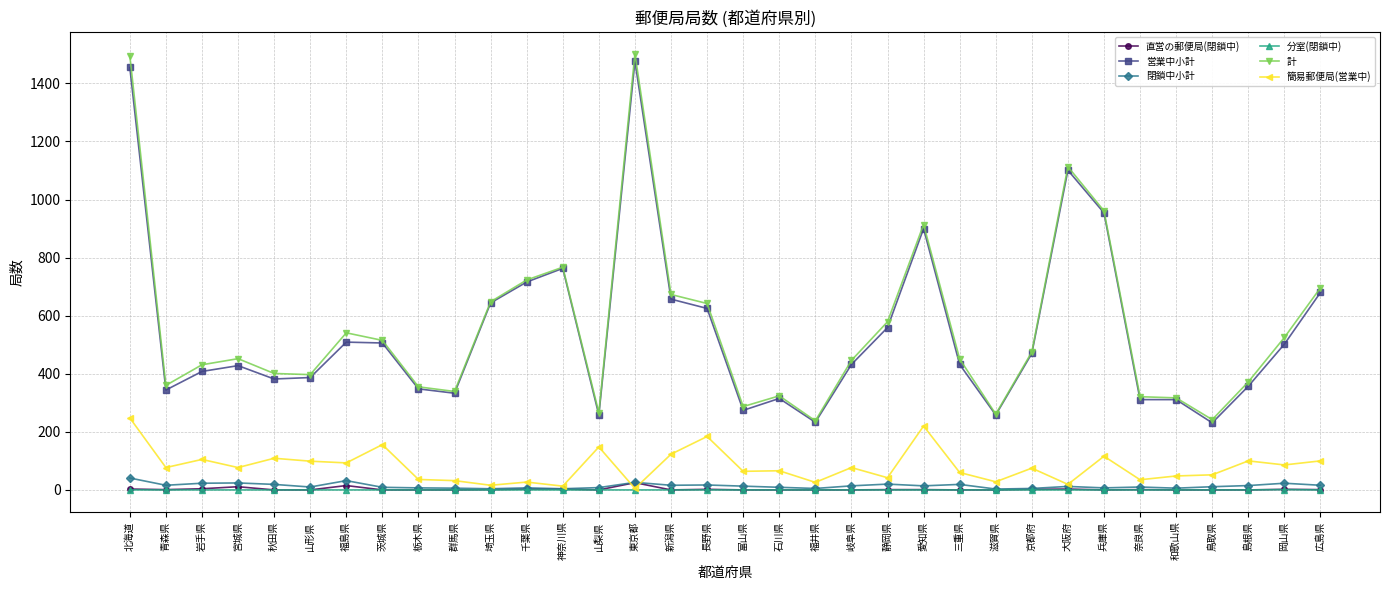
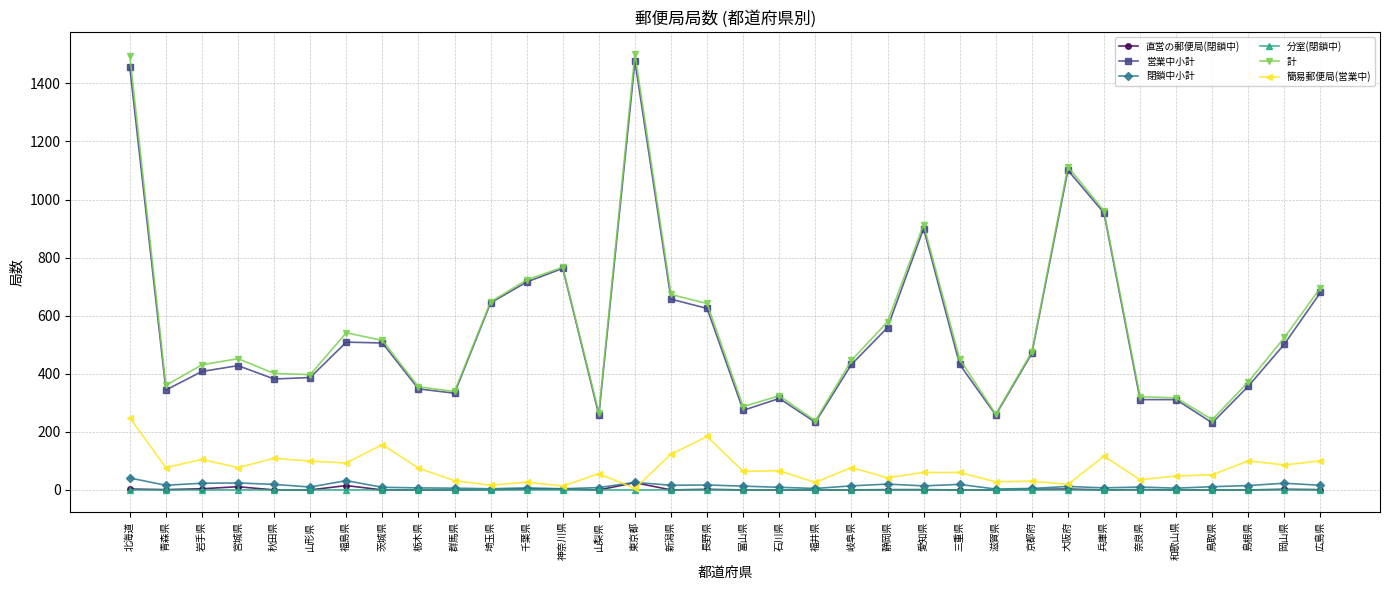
  {
    "直営の郵便局(閉鎖中)": {
      "宮城県": 10,
      "福島県": 20
    },
    "計": {
      "北海道": 1500,
      "青森県": 360,
      "岩手県": 430,
      "宮城県": 450,
      "秋田県": 400,
      "山形県": 400,
      "福島県": 540,
      "茨城県": 520,
      "東京都": 1500,
      "新潟県": 670,
      "長野県": 640,
      "富山県": 290,
      "石川県": 320,
      "岐阜県": 450,
      "静岡県": 580,
      "愛知県": 910,
      "三重県": 450,
      "大阪府": 1110,
      "奈良県": 320,
      "鳥取県": 240,
      "島根県": 370,
      "岡山県": 530,
      "広島県": 700
    },
    "簡易郵便局(営業中)": {
      "北海道": 250,
      "青森県": 80,
      "岩手県": 110,
      "宮城県": 80,
      "秋田県": 110,
      "山形県": 100,
      "福島県": 90,
      "茨城県": 160,
-     "栃木県": 40,
+     "栃木県": 80,
      "群馬県": 30,
      "埼玉県": 20,
      "千葉県": 30,
      "神奈川県": 10,
-     "山梨県": 150,
+     "山梨県": 60,
      "新潟県": 120,
      "長野県": 180,
      "富山県": 60,
      "石川県": 70,
      "福井県": 30,
      "岐阜県": 80,
      "静岡県": 40,
-     "愛知県": 220,
+     "愛知県": 60,
      "三重県": 60,
      "滋賀県": 30,
-     "京都府": 80,
+     "京都府": 30,
      "兵庫県": 120,
      "奈良県": 40,
      "和歌山県": 50,
      "鳥取県": 50,
      "島根県": 100,
      "岡山県": 90,
      "広島県": 100
    }
  }
